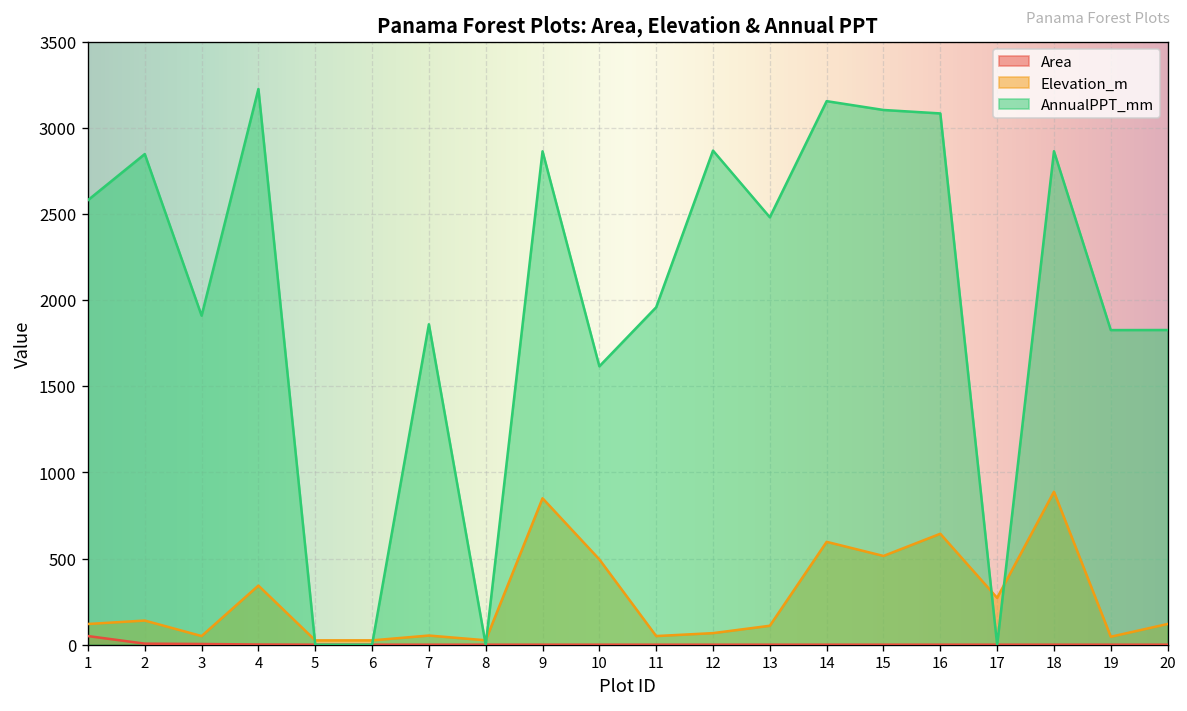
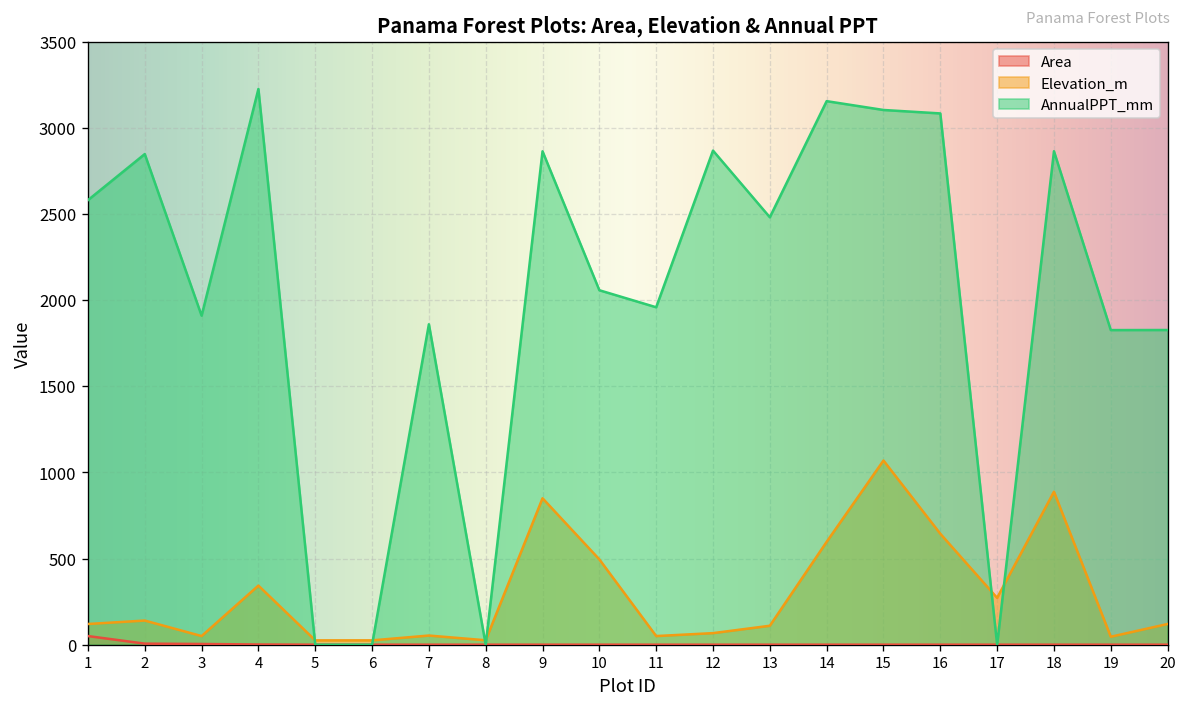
  {
    "Area": {
      "1": 50,
      "2": 10,
      "3": 0,
      "4": 0,
      "7": 0,
      "9": 0,
      "10": 0,
      "11": 0,
      "12": 0,
      "13": 0,
      "14": 0,
      "15": 0,
      "16": 0,
      "18": 0,
      "19": 0,
      "20": 0
    },
    "Elevation_m": {
      "1": 120,
      "2": 140,
      "3": 50,
      "4": 340,
      "5": 30,
      "6": 30,
      "7": 50,
      "8": 30,
      "9": 850,
      "10": 500,
      "11": 50,
      "12": 70,
      "13": 110,
      "14": 600,
-     "15": 520,
+     "15": 1070,
      "16": 640,
      "17": 270,
      "18": 890,
      "19": 50,
      "20": 120
    },
    "AnnualPPT_mm": {
      "1": 2580,
      "2": 2850,
      "3": 1910,
      "4": 3230,
      "7": 1860,
      "9": 2860,
-     "10": 1620,
+     "10": 2060,
      "11": 1960,
      "12": 2870,
      "13": 2480,
      "14": 3160,
      "15": 3100,
      "16": 3080,
      "18": 2860,
      "19": 1830,
      "20": 1830
    }
  }
